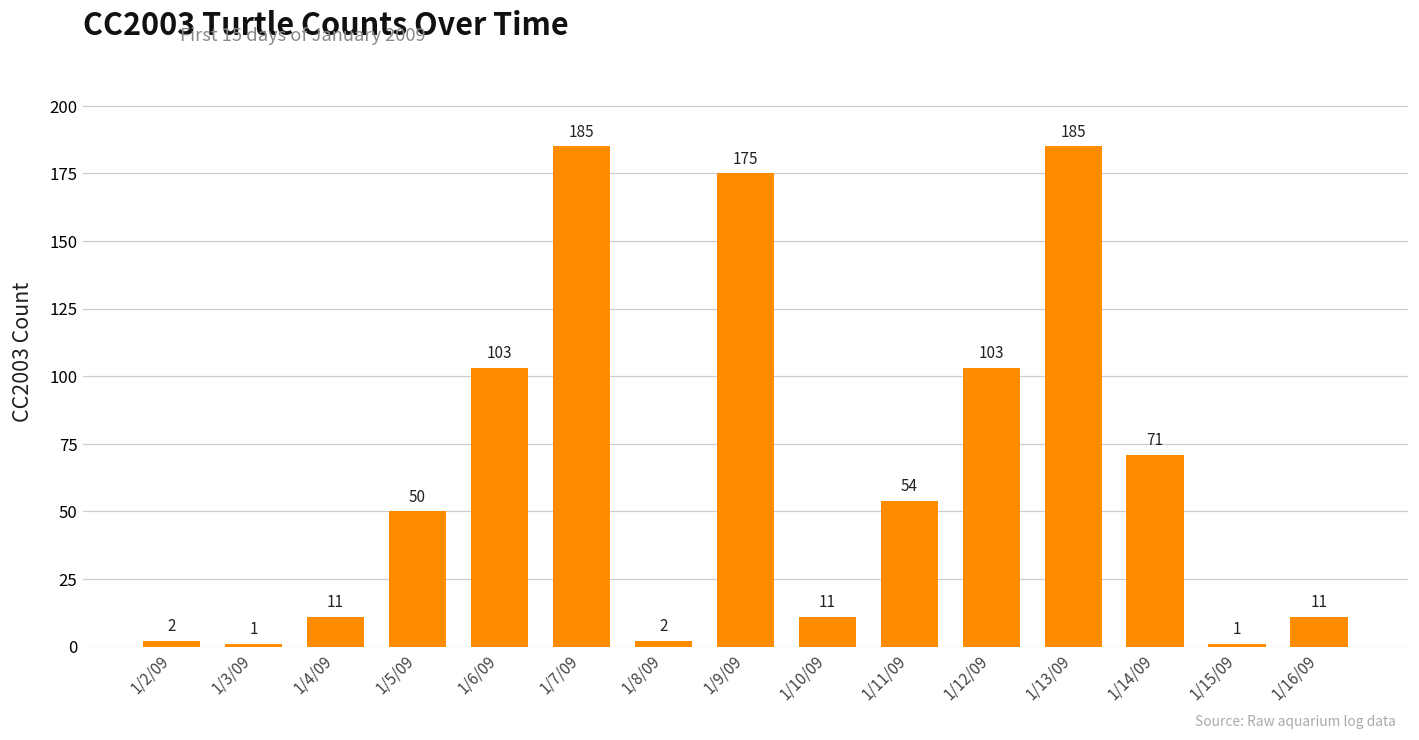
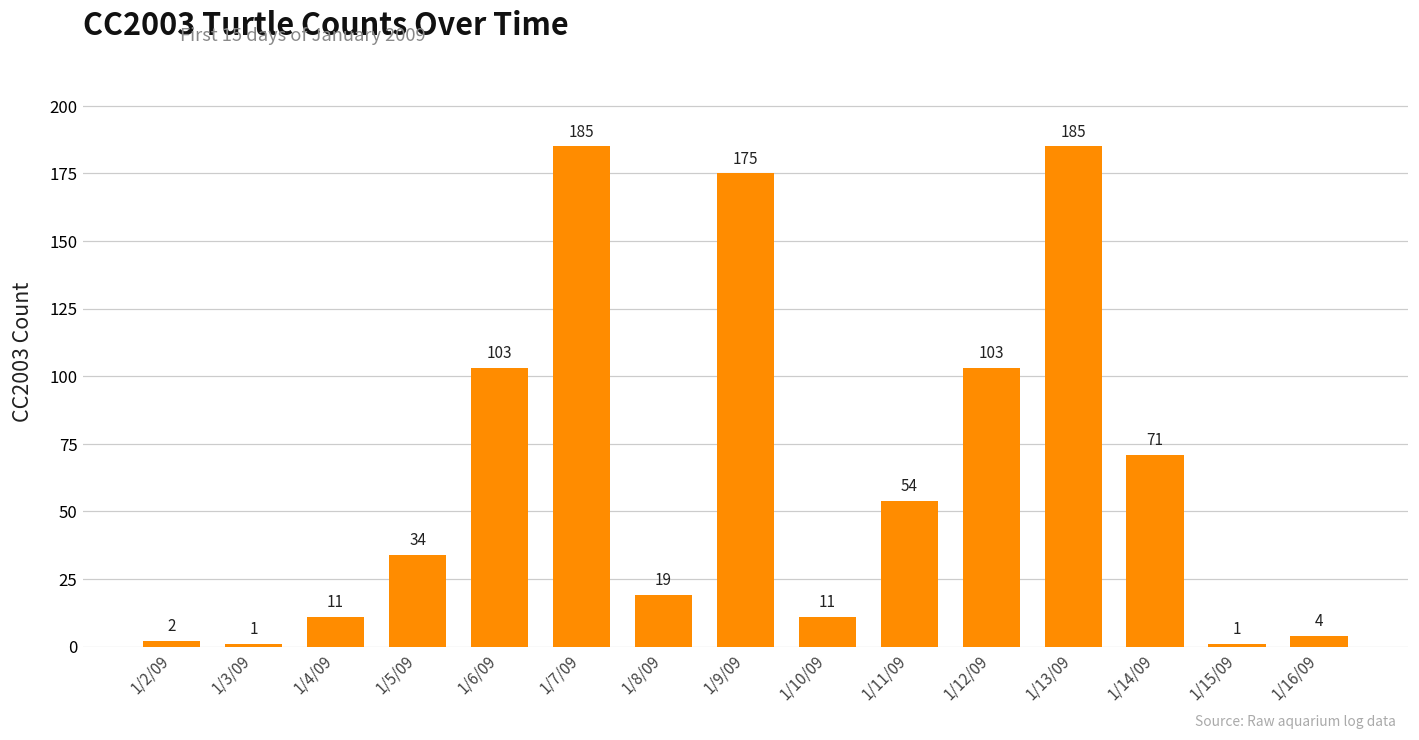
  {
    "1/2/09": 2,
    "1/3/09": 1,
    "1/4/09": 11,
-   "1/5/09": 50,
+   "1/5/09": 34,
    "1/6/09": 103,
    "1/7/09": 185,
-   "1/8/09": 2,
+   "1/8/09": 19,
    "1/9/09": 175,
    "1/10/09": 11,
    "1/11/09": 54,
    "1/12/09": 103,
    "1/13/09": 185,
    "1/14/09": 71,
    "1/15/09": 1,
-   "1/16/09": 11
+   "1/16/09": 4
  }
